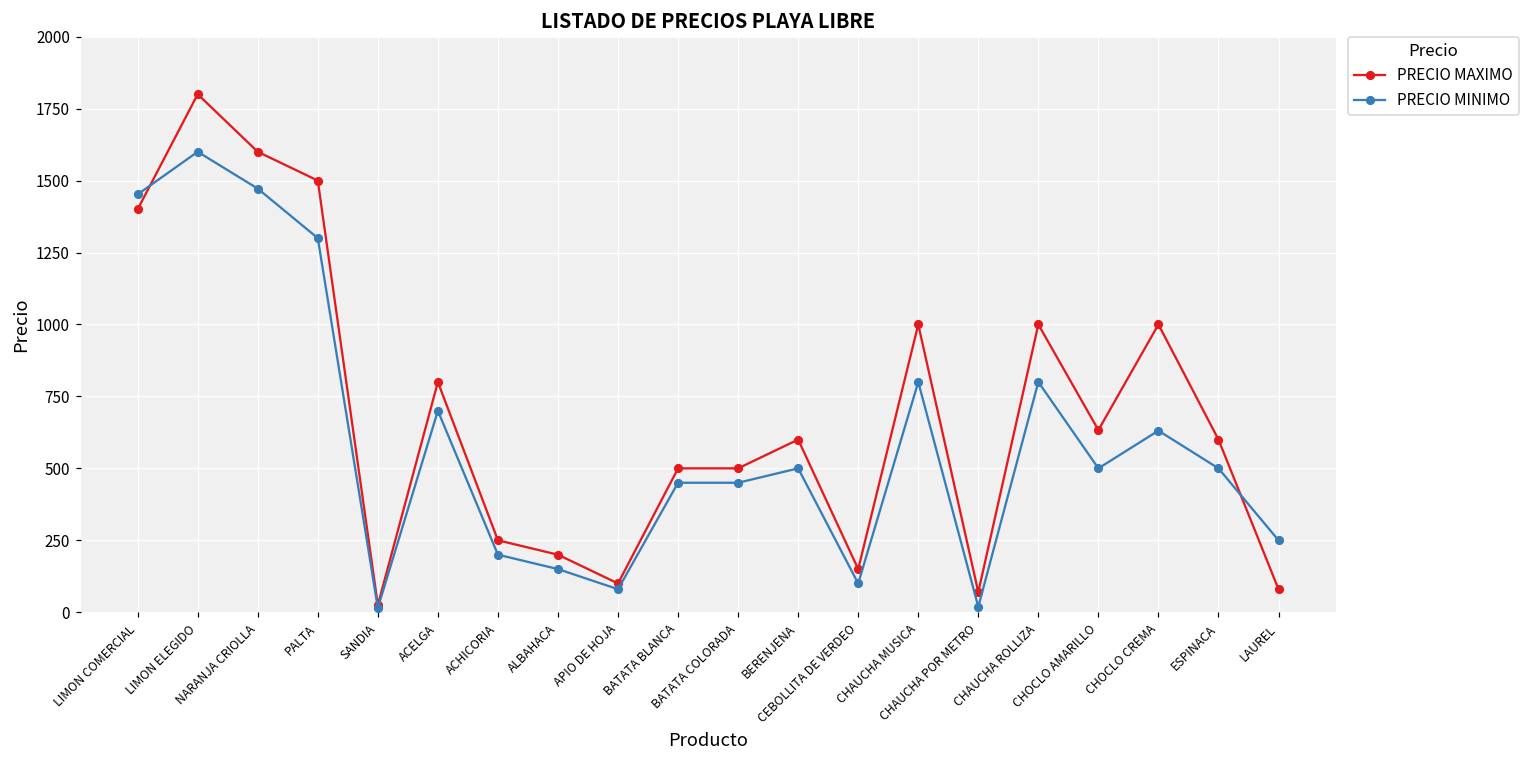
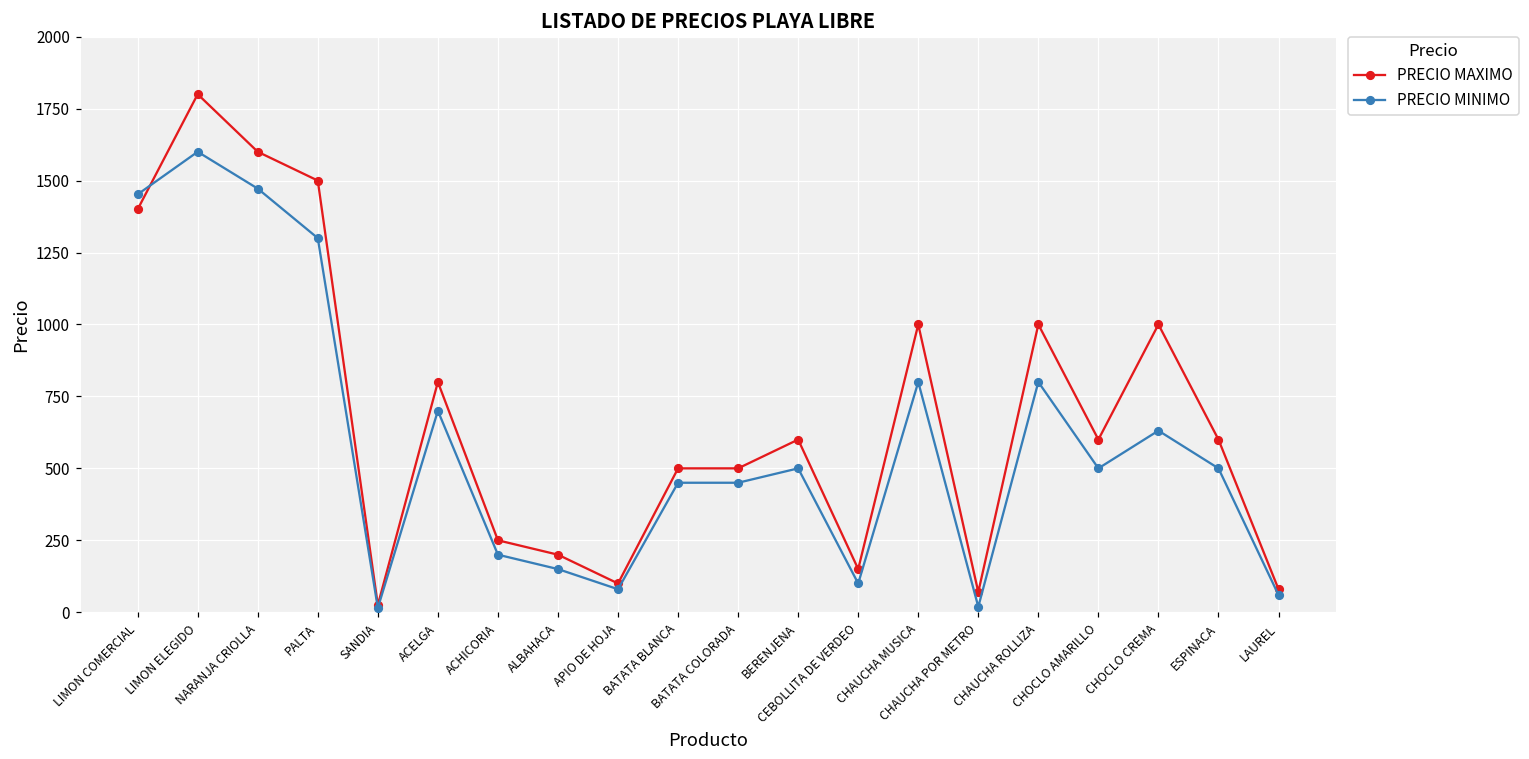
  {
    "PRECIO MAXIMO": {
      "LIMON COMERCIAL": 1400,
      "LIMON ELEGIDO": 1800,
      "NARANJA CRIOLLA": 1600,
      "PALTA": 1500,
      "SANDIA": 30,
      "ACELGA": 800,
      "ACHICORIA": 250,
      "ALBAHACA": 200,
      "APIO DE HOJA": 100,
      "BATATA BLANCA": 500,
      "BATATA COLORADA": 500,
      "BERENJENA": 600,
      "CEBOLLITA DE VERDEO": 150,
      "CHAUCHA MUSICA": 1000,
      "CHAUCHA POR METRO": 70,
      "CHAUCHA ROLLIZA": 1000,
-     "CHOCLO AMARILLO": 630,
+     "CHOCLO AMARILLO": 600,
      "CHOCLO CREMA": 1000,
      "ESPINACA": 600,
      "LAUREL": 80
    },
    "PRECIO MINIMO": {
      "LIMON COMERCIAL": 1450,
      "LIMON ELEGIDO": 1600,
      "NARANJA CRIOLLA": 1470,
      "PALTA": 1300,
      "SANDIA": 20,
      "ACELGA": 700,
      "ACHICORIA": 200,
      "ALBAHACA": 150,
      "APIO DE HOJA": 80,
      "BATATA BLANCA": 450,
      "BATATA COLORADA": 450,
      "BERENJENA": 500,
      "CEBOLLITA DE VERDEO": 100,
      "CHAUCHA MUSICA": 800,
      "CHAUCHA POR METRO": 20,
      "CHAUCHA ROLLIZA": 800,
      "CHOCLO AMARILLO": 500,
      "CHOCLO CREMA": 630,
      "ESPINACA": 500,
-     "LAUREL": 250
+     "LAUREL": 60
    }
  }
